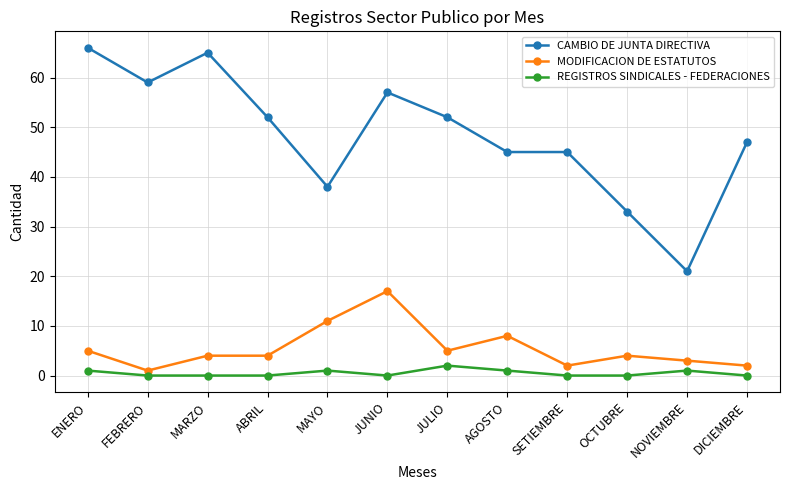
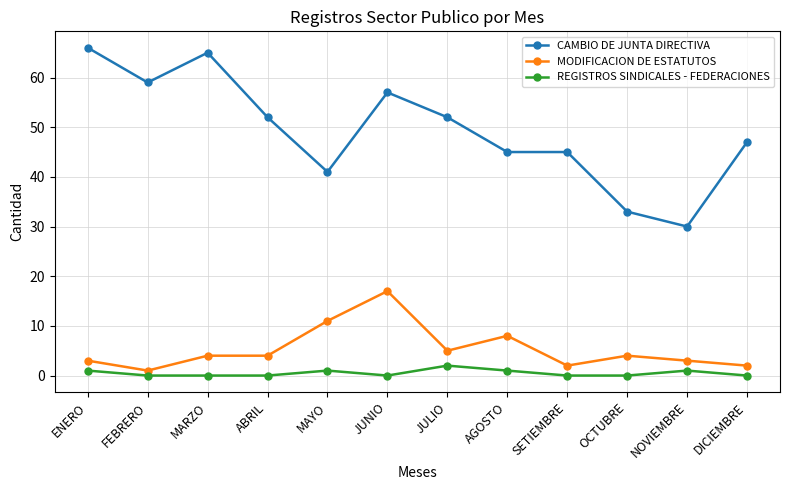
  {
    "CAMBIO DE JUNTA DIRECTIVA": {
      "ENERO": 66,
      "FEBRERO": 59,
      "MARZO": 65,
      "ABRIL": 52,
-     "MAYO": 38,
+     "MAYO": 41,
      "JUNIO": 57,
      "JULIO": 52,
      "AGOSTO": 45,
      "SETIEMBRE": 45,
      "OCTUBRE": 33,
-     "NOVIEMBRE": 21,
+     "NOVIEMBRE": 30,
      "DICIEMBRE": 47
    },
    "MODIFICACION DE ESTATUTOS": {
-     "ENERO": 5,
+     "ENERO": 3,
      "FEBRERO": 1,
      "MARZO": 4,
      "ABRIL": 4,
      "MAYO": 11,
      "JUNIO": 17,
      "JULIO": 5,
      "AGOSTO": 8,
      "SETIEMBRE": 2,
      "OCTUBRE": 4,
      "NOVIEMBRE": 3,
      "DICIEMBRE": 2
    },
    "REGISTROS SINDICALES - FEDERACIONES": {
      "ENERO": 1,
      "FEBRERO": 0,
      "MARZO": 0,
      "ABRIL": 0,
      "MAYO": 1,
      "JUNIO": 0,
      "JULIO": 2,
      "AGOSTO": 1,
      "SETIEMBRE": 0,
      "OCTUBRE": 0,
      "NOVIEMBRE": 1,
      "DICIEMBRE": 0
    }
  }
